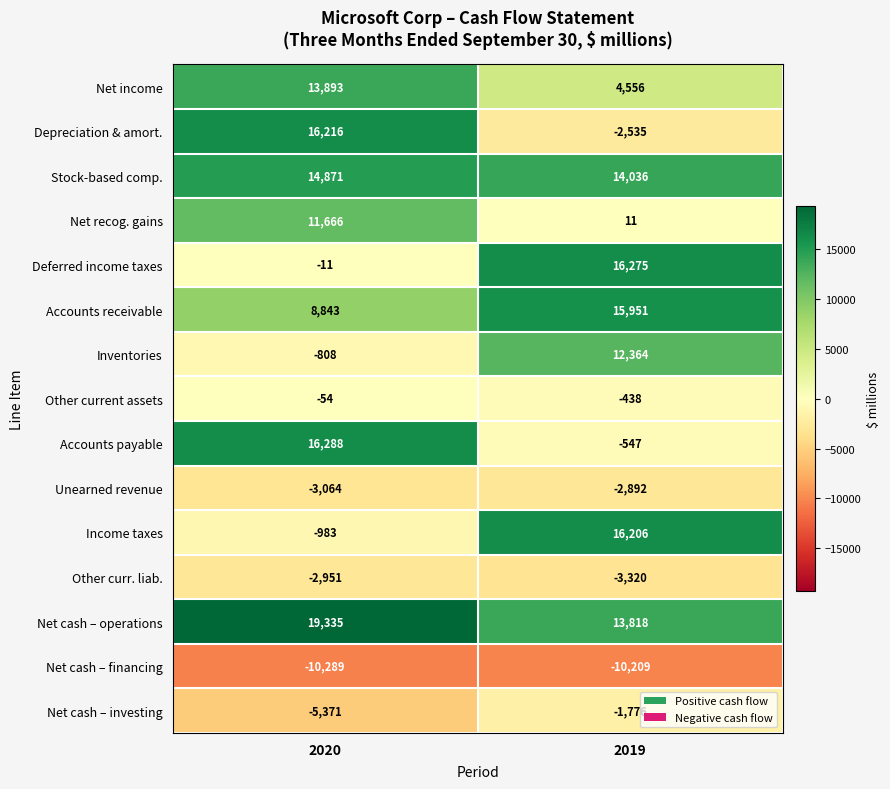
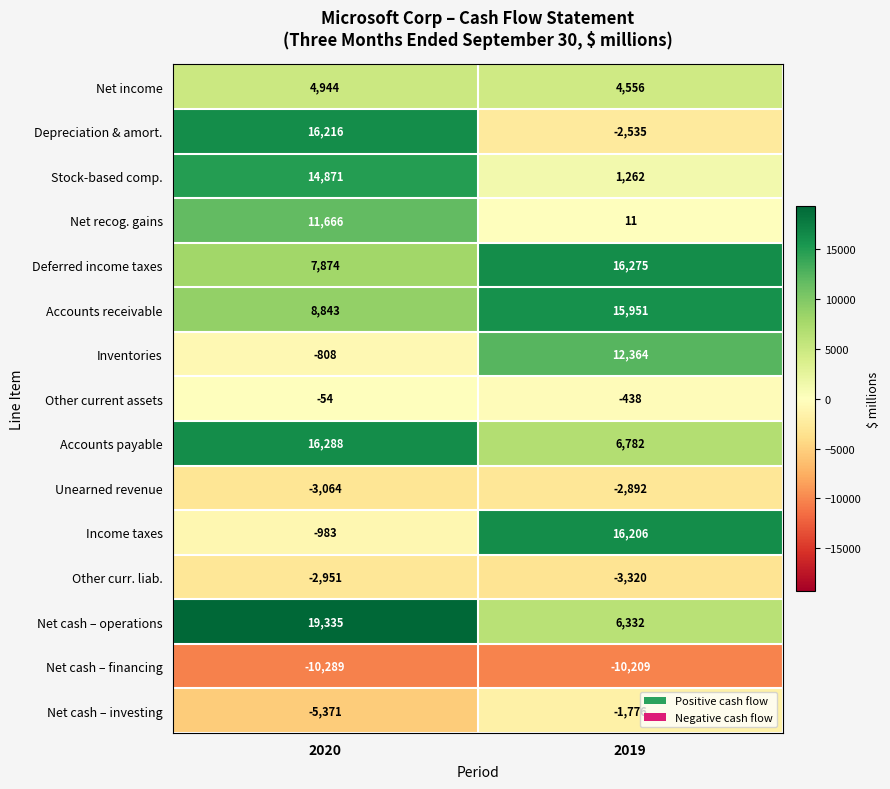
  {
    "Net income": {
-     "2020": "13,893",
+     "2020": "4,944",
      "2019": "4,556"
    },
    "Depreciation & amort.": {
      "2020": "16,216",
      "2019": "-2,535"
    },
    "Stock-based comp.": {
      "2020": "14,871",
-     "2019": "14,036"
+     "2019": "1,262"
    },
    "Net recog. gains": {
      "2020": "11,666",
      "2019": "11"
    },
    "Deferred income taxes": {
-     "2020": "-11",
+     "2020": "7,874",
      "2019": "16,275"
    },
    "Accounts receivable": {
      "2020": "8,843",
      "2019": "15,951"
    },
    "Inventories": {
      "2020": "-808",
      "2019": "12,364"
    },
    "Other current assets": {
      "2020": "-54",
      "2019": "-438"
    },
    "Accounts payable": {
      "2020": "16,288",
-     "2019": "-547"
+     "2019": "6,782"
    },
    "Unearned revenue": {
      "2020": "-3,064",
      "2019": "-2,892"
    },
    "Income taxes": {
      "2020": "-983",
      "2019": "16,206"
    },
    "Other curr. liab.": {
      "2020": "-2,951",
      "2019": "-3,320"
    },
    "Net cash – operations": {
      "2020": "19,335",
-     "2019": "13,818"
+     "2019": "6,332"
    },
    "Net cash – financing": {
      "2020": "-10,289",
      "2019": "-10,209"
    },
    "Net cash – investing": {
      "2020": "-5,371"
    }
  }
